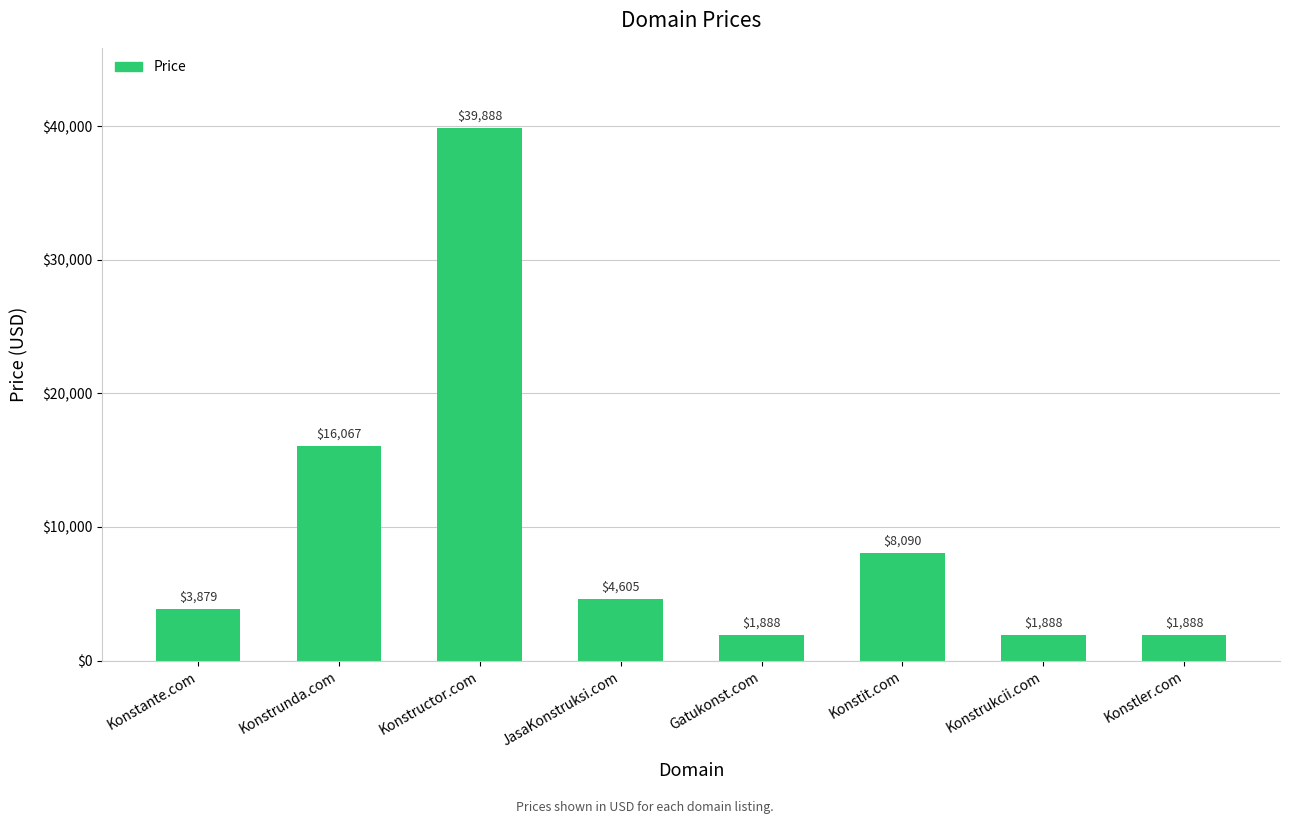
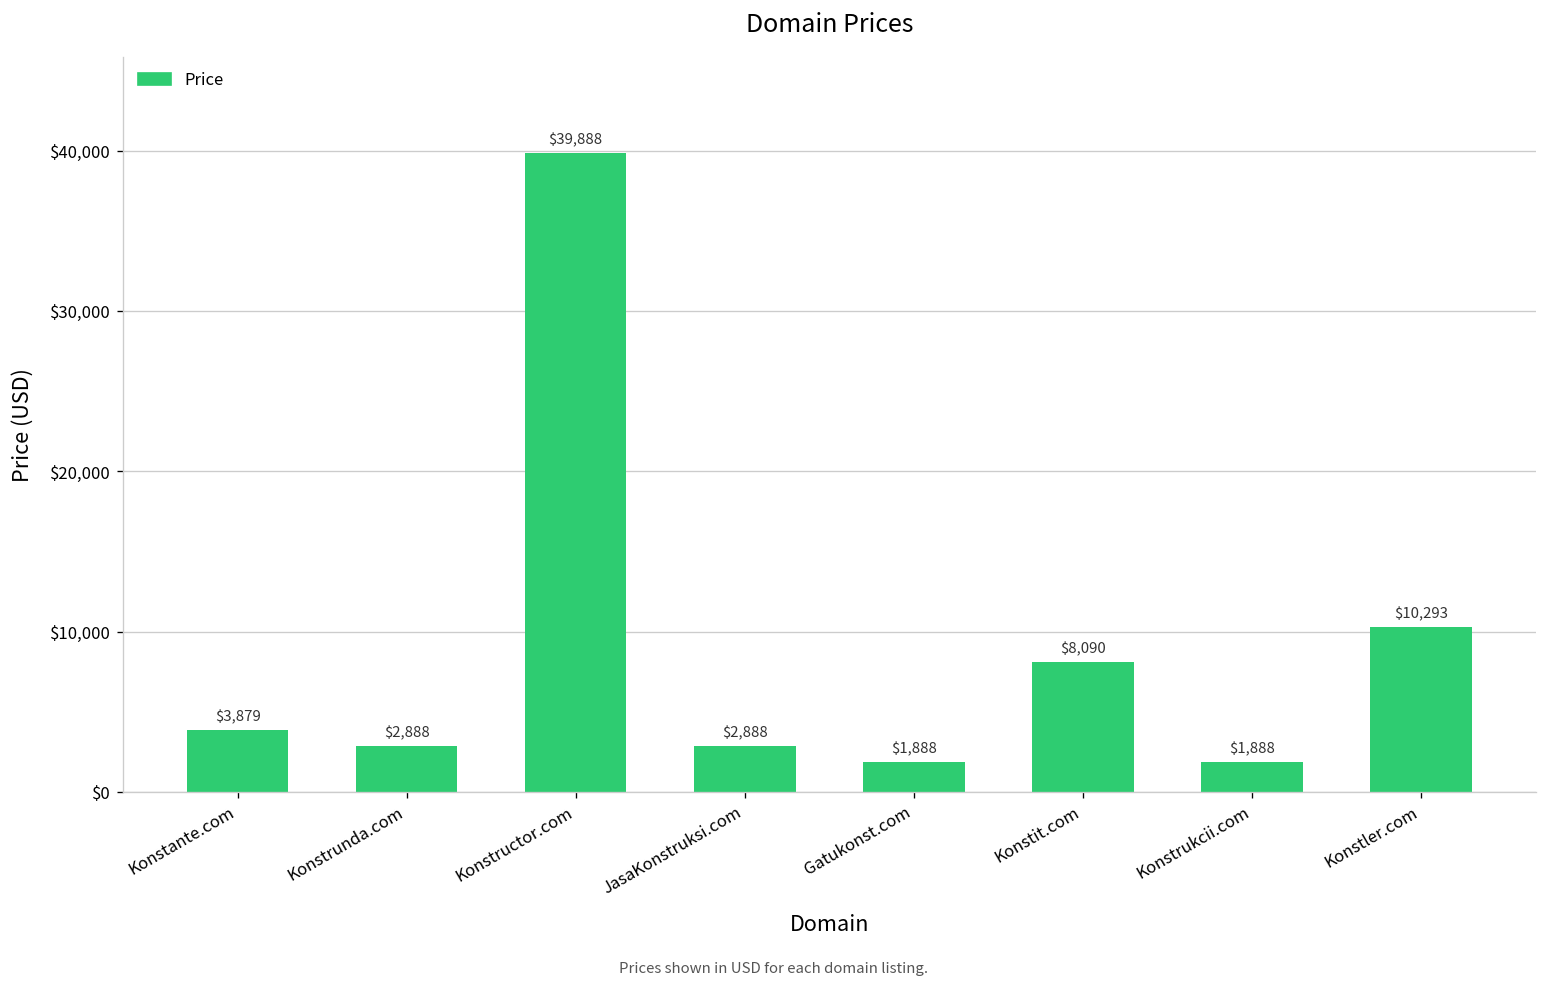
  {
    "Konstante.com": "$3,879",
-   "Konstrunda.com": "$16,067",
+   "Konstrunda.com": "$2,888",
    "Konstructor.com": "$39,888",
-   "JasaKonstruksi.com": "$4,605",
+   "JasaKonstruksi.com": "$2,888",
    "Gatukonst.com": "$1,888",
    "Konstit.com": "$8,090",
    "Konstrukcii.com": "$1,888",
-   "Konstler.com": "$1,888"
+   "Konstler.com": "$10,293"
  }
